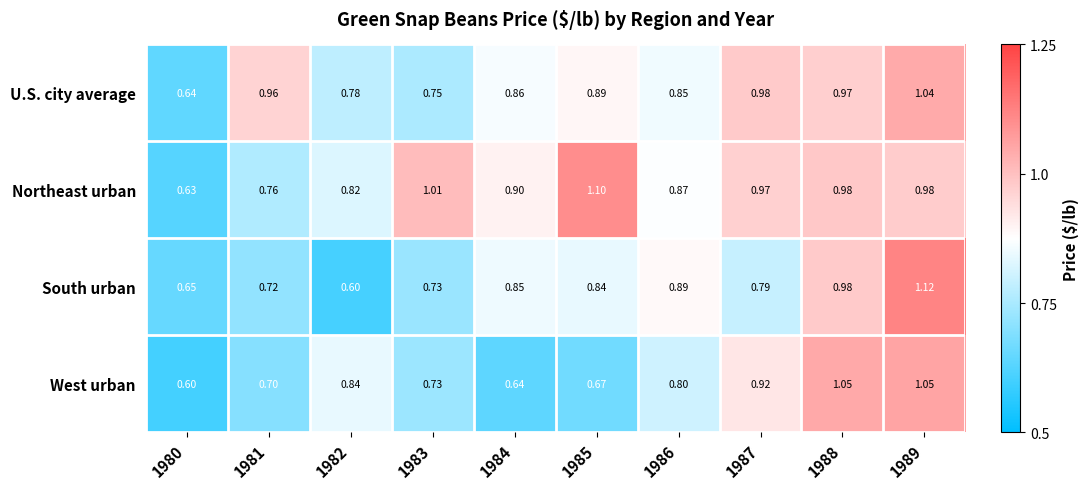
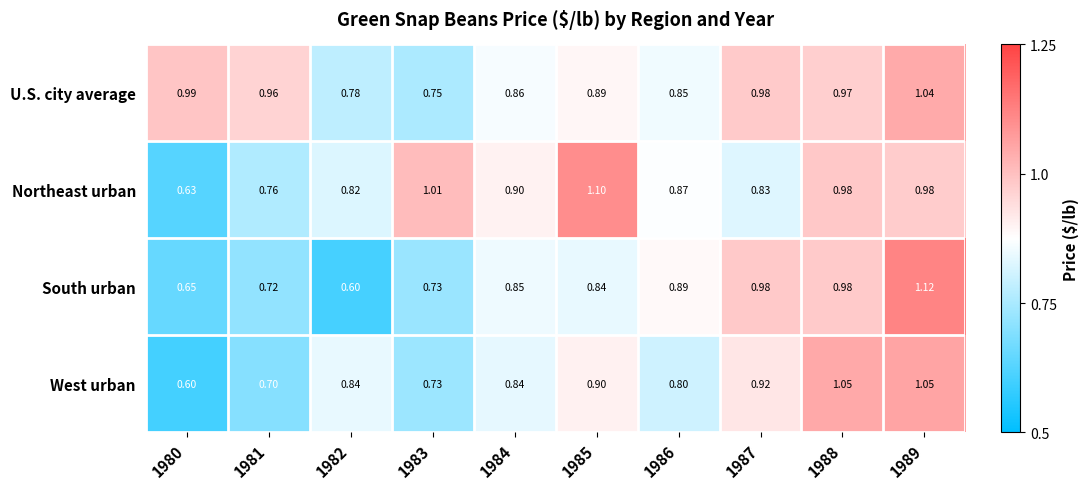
  {
    "U.S. city average": {
-     "1980": 0.64,
+     "1980": 0.99,
      "1981": 0.96,
      "1982": 0.78,
      "1983": 0.75,
      "1984": 0.86,
      "1985": 0.89,
      "1986": 0.85,
      "1987": 0.98,
      "1988": 0.97,
      "1989": 1.04
    },
    "Northeast urban": {
      "1980": 0.63,
      "1981": 0.76,
      "1982": 0.82,
      "1983": 1.01,
      "1984": 0.90,
      "1985": 1.10,
      "1986": 0.87,
-     "1987": 0.97,
+     "1987": 0.83,
      "1988": 0.98,
      "1989": 0.98
    },
    "South urban": {
      "1980": 0.65,
      "1981": 0.72,
      "1982": 0.60,
      "1983": 0.73,
      "1984": 0.85,
      "1985": 0.84,
      "1986": 0.89,
-     "1987": 0.79,
+     "1987": 0.98,
      "1988": 0.98,
      "1989": 1.12
    },
    "West urban": {
      "1980": 0.60,
      "1981": 0.70,
      "1982": 0.84,
      "1983": 0.73,
-     "1984": 0.64,
-     "1985": 0.67,
+     "1984": 0.84,
+     "1985": 0.90,
      "1986": 0.80,
      "1987": 0.92,
      "1988": 1.05,
      "1989": 1.05
    }
  }
